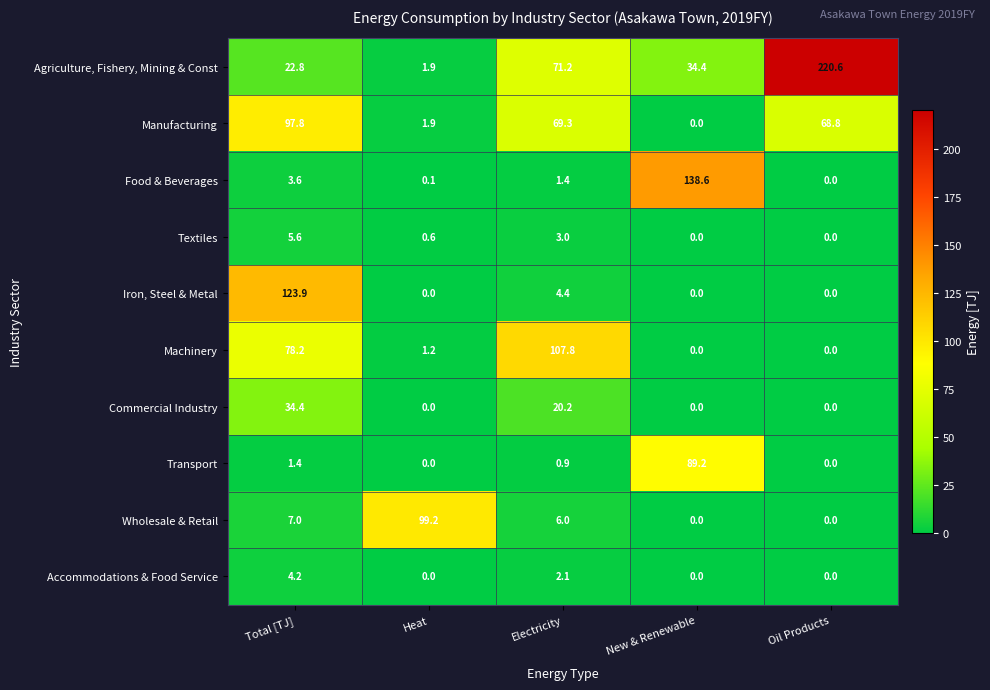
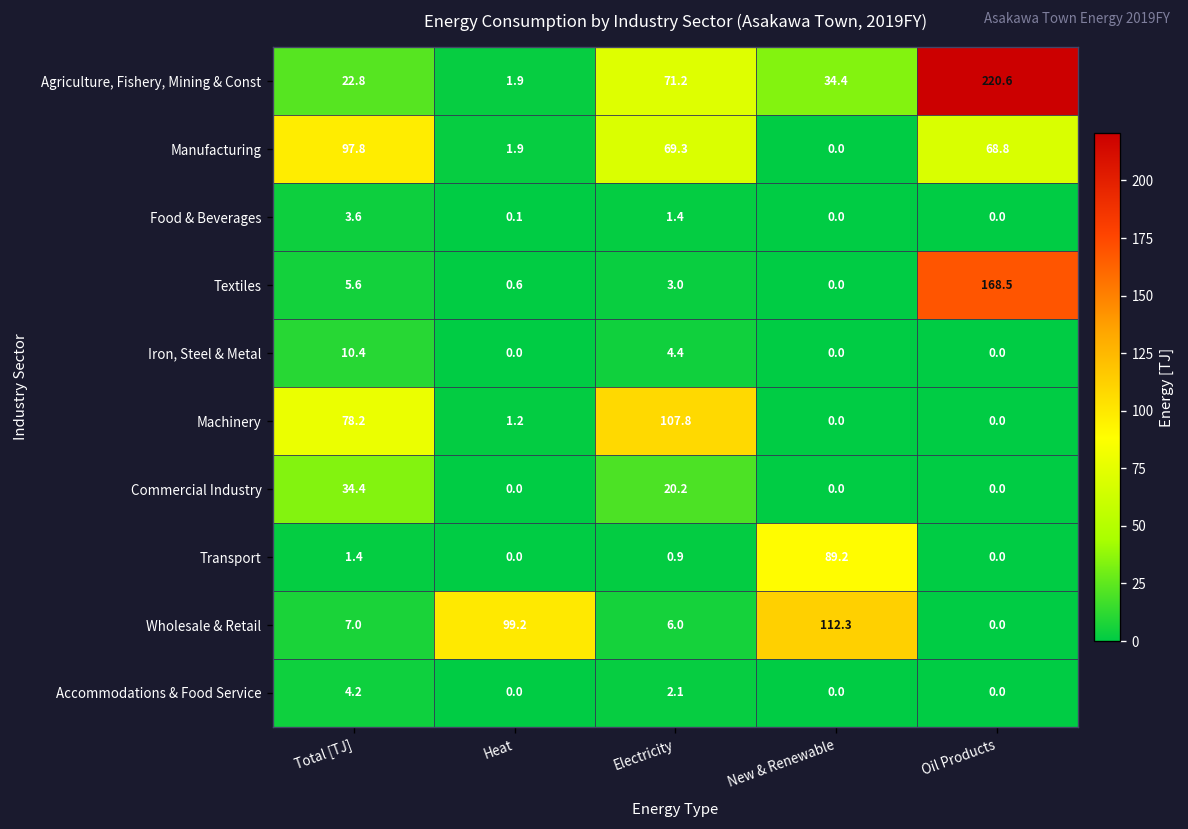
  {
    "Agriculture, Fishery, Mining & Const": {
      "Total [TJ]": 22.8,
      "Heat": 1.9,
      "Electricity": 71.2,
      "New & Renewable": 34.4,
      "Oil Products": 220.6
    },
    "Manufacturing": {
      "Total [TJ]": 97.8,
      "Heat": 1.9,
      "Electricity": 69.3,
      "New & Renewable": 0.0,
      "Oil Products": 68.8
    },
    "Food & Beverages": {
      "Total [TJ]": 3.6,
      "Heat": 0.1,
      "Electricity": 1.4,
-     "New & Renewable": 138.6,
+     "New & Renewable": 0.0,
      "Oil Products": 0.0
    },
    "Textiles": {
      "Total [TJ]": 5.6,
      "Heat": 0.6,
      "Electricity": 3.0,
      "New & Renewable": 0.0,
-     "Oil Products": 0.0
+     "Oil Products": 168.5
    },
    "Iron, Steel & Metal": {
-     "Total [TJ]": 123.9,
+     "Total [TJ]": 10.4,
      "Heat": 0.0,
      "Electricity": 4.4,
      "New & Renewable": 0.0,
      "Oil Products": 0.0
    },
    "Machinery": {
      "Total [TJ]": 78.2,
      "Heat": 1.2,
      "Electricity": 107.8,
      "New & Renewable": 0.0,
      "Oil Products": 0.0
    },
    "Commercial Industry": {
      "Total [TJ]": 34.4,
      "Heat": 0.0,
      "Electricity": 20.2,
      "New & Renewable": 0.0,
      "Oil Products": 0.0
    },
    "Transport": {
      "Total [TJ]": 1.4,
      "Heat": 0.0,
      "Electricity": 0.9,
      "New & Renewable": 89.2,
      "Oil Products": 0.0
    },
    "Wholesale & Retail": {
      "Total [TJ]": 7.0,
      "Heat": 99.2,
      "Electricity": 6.0,
-     "New & Renewable": 0.0,
+     "New & Renewable": 112.3,
      "Oil Products": 0.0
    },
    "Accommodations & Food Service": {
      "Total [TJ]": 4.2,
      "Heat": 0.0,
      "Electricity": 2.1,
      "New & Renewable": 0.0,
      "Oil Products": 0.0
    }
  }
